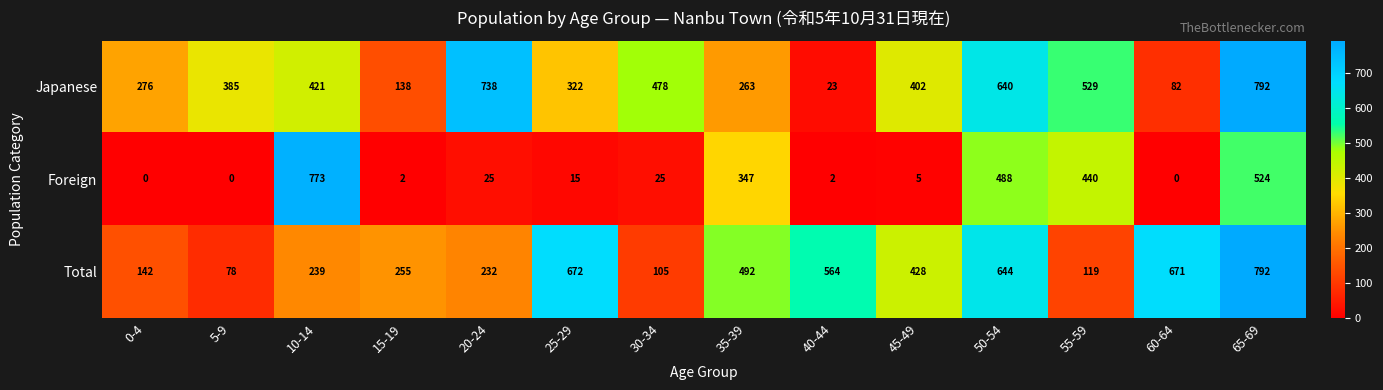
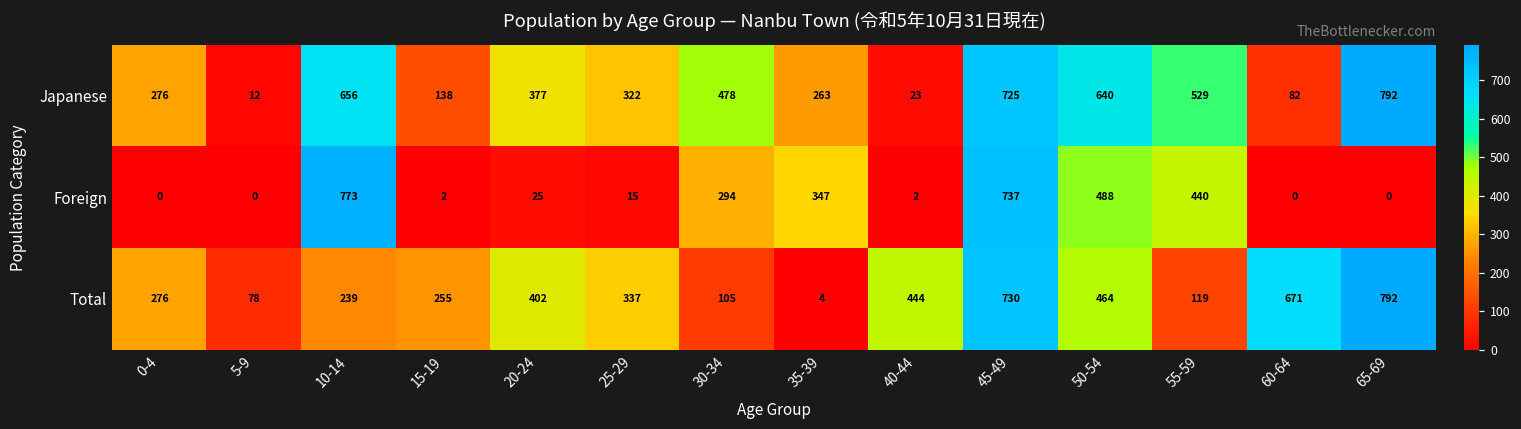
  {
    "Japanese": {
      "0-4": 276,
-     "5-9": 385,
-     "10-14": 421,
+     "5-9": 12,
+     "10-14": 656,
      "15-19": 138,
-     "20-24": 738,
+     "20-24": 377,
      "25-29": 322,
      "30-34": 478,
      "35-39": 263,
      "40-44": 23,
-     "45-49": 402,
+     "45-49": 725,
      "50-54": 640,
      "55-59": 529,
      "60-64": 82,
      "65-69": 792
    },
    "Foreign": {
      "0-4": 0,
      "5-9": 0,
      "10-14": 773,
      "15-19": 2,
      "20-24": 25,
      "25-29": 15,
-     "30-34": 25,
+     "30-34": 294,
      "35-39": 347,
      "40-44": 2,
-     "45-49": 5,
+     "45-49": 737,
      "50-54": 488,
      "55-59": 440,
      "60-64": 0,
-     "65-69": 524
+     "65-69": 0
    },
    "Total": {
-     "0-4": 142,
+     "0-4": 276,
      "5-9": 78,
      "10-14": 239,
      "15-19": 255,
-     "20-24": 232,
-     "25-29": 672,
+     "20-24": 402,
+     "25-29": 337,
      "30-34": 105,
-     "35-39": 492,
-     "40-44": 564,
-     "45-49": 428,
-     "50-54": 644,
+     "35-39": 4,
+     "40-44": 444,
+     "45-49": 730,
+     "50-54": 464,
      "55-59": 119,
      "60-64": 671,
      "65-69": 792
    }
  }
